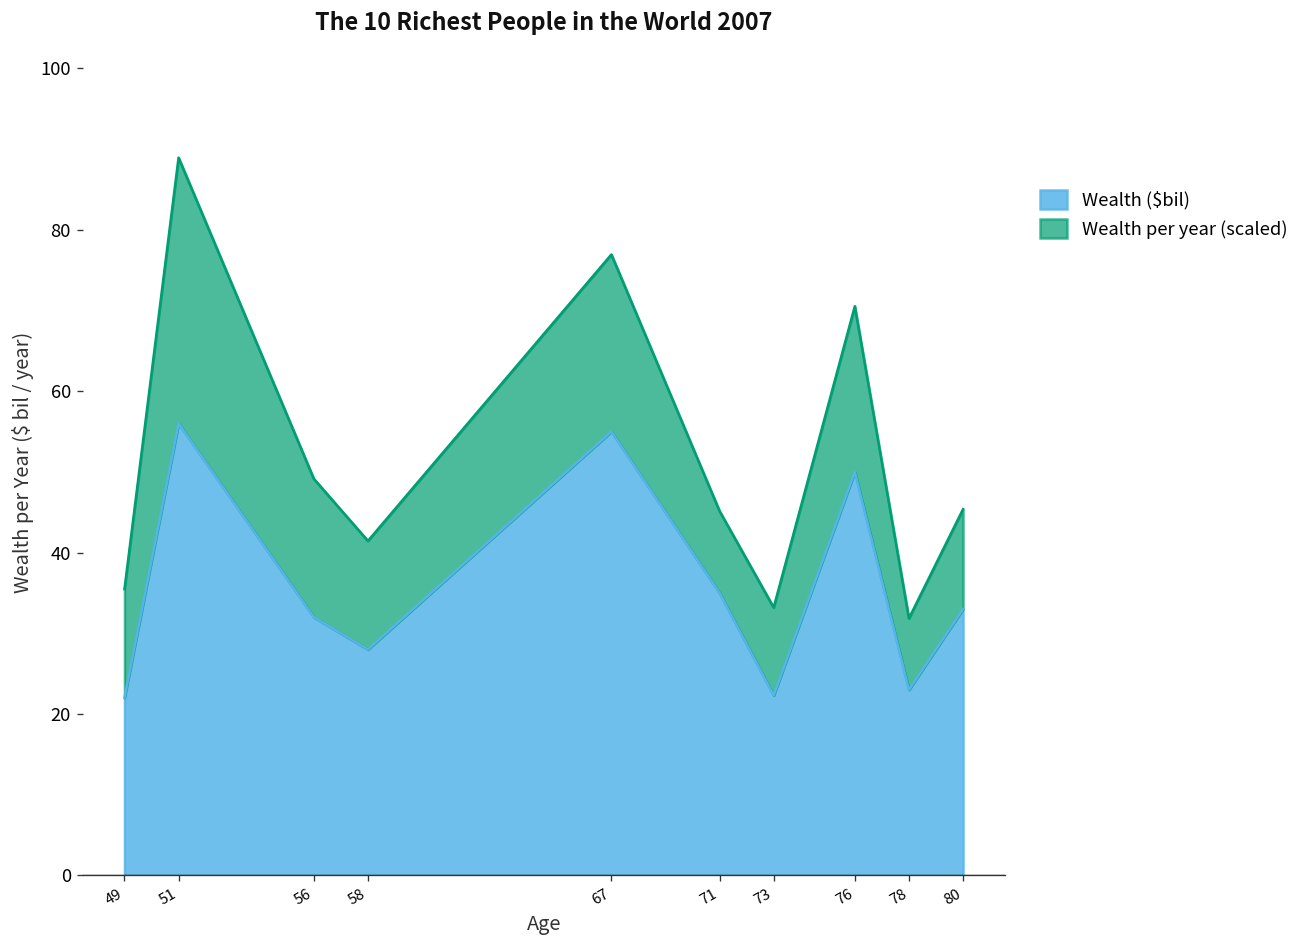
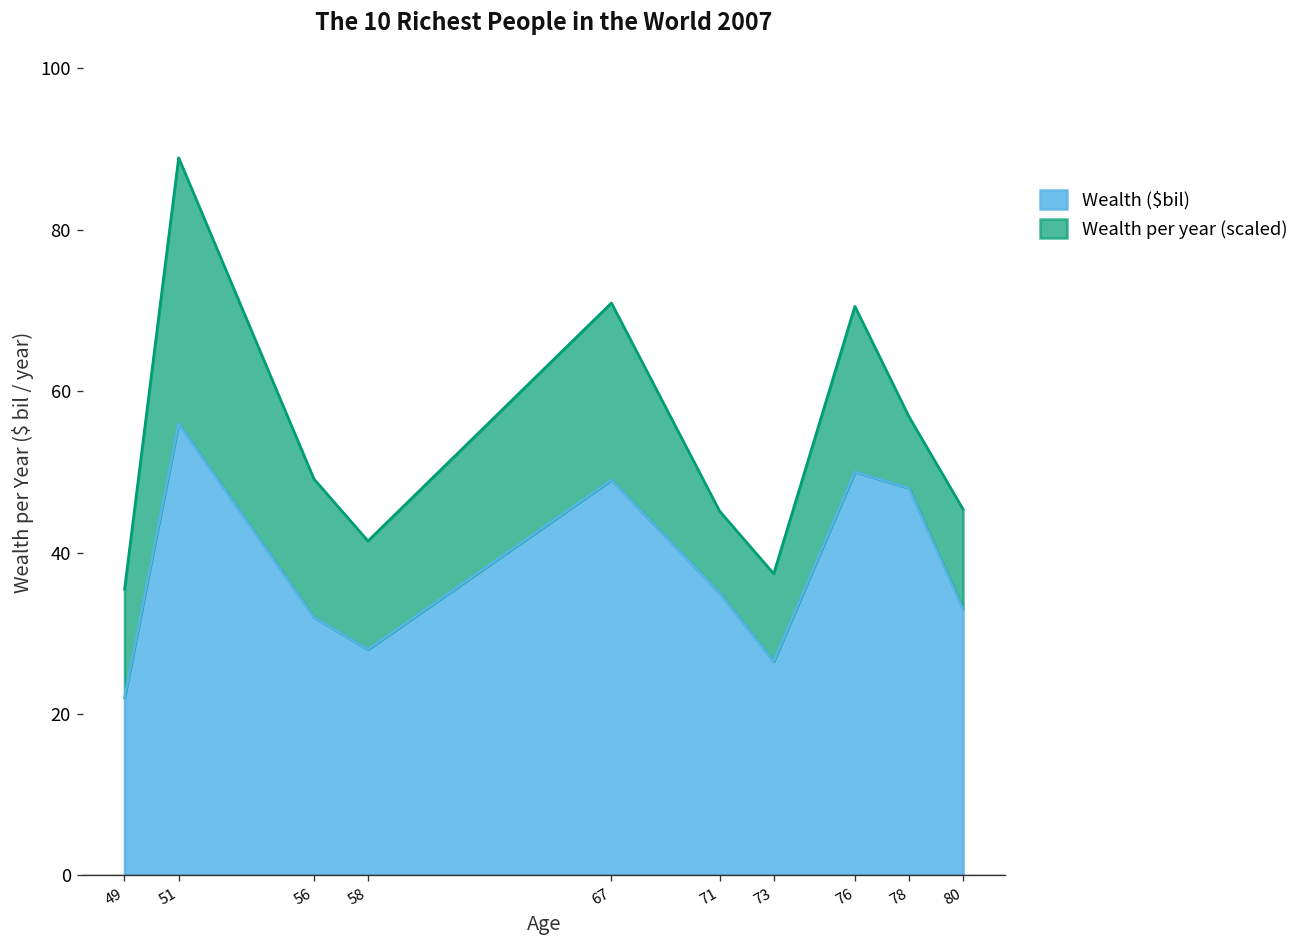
  {
    "Wealth ($bil)": {
      "49": 22,
      "51": 56,
      "56": 32,
      "58": 28,
-     "67": 55,
+     "67": 49,
      "71": 35,
-     "73": 22,
+     "73": 27,
      "76": 50,
-     "78": 23,
+     "78": 48,
      "80": 33
    },
    "Wealth per year (scaled)": {
      "49": 13,
      "51": 33,
      "56": 17,
      "58": 13,
      "67": 22,
      "71": 10,
      "73": 11,
      "76": 21,
      "78": 9,
      "80": 12
    }
  }
